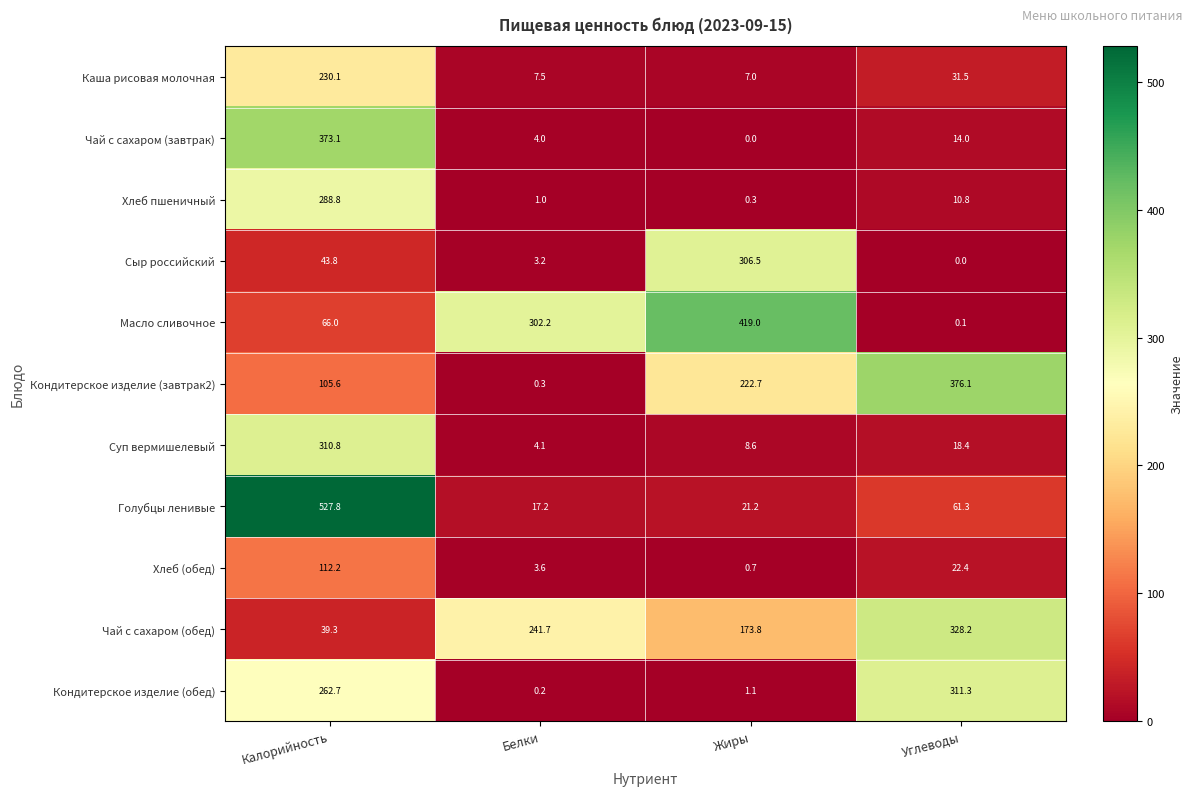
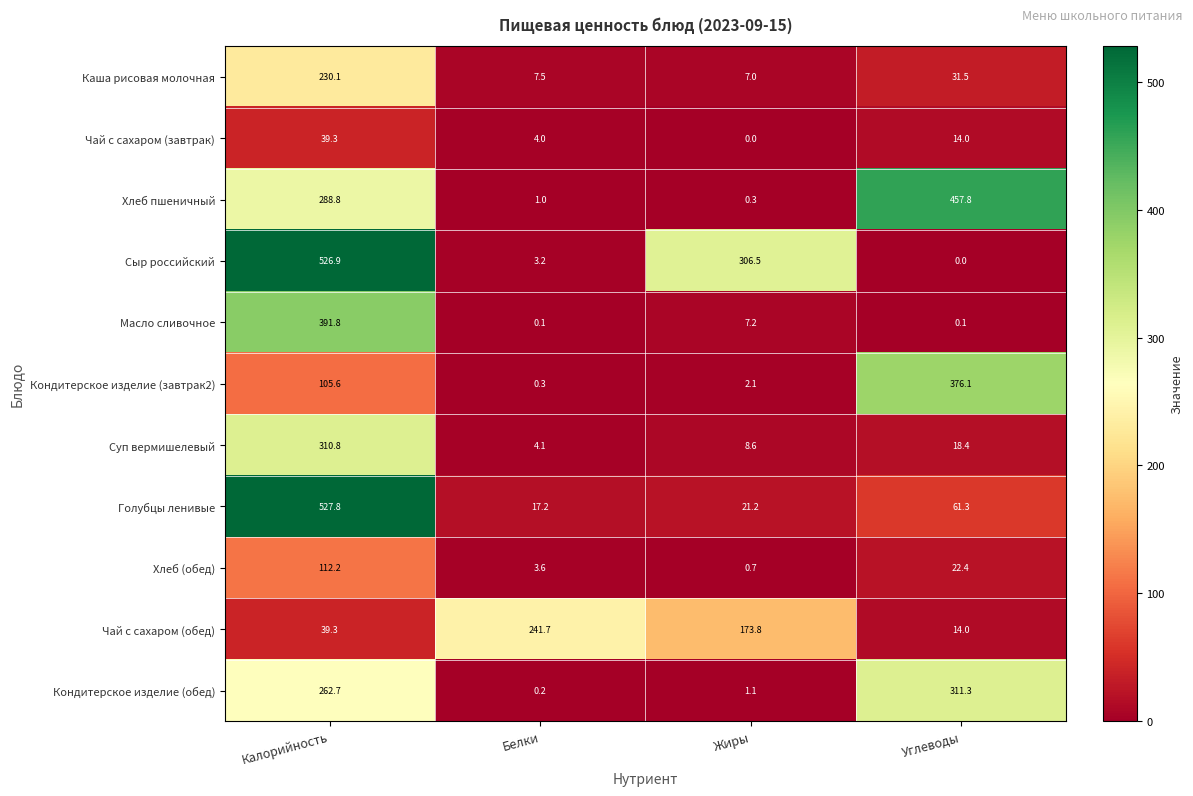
  {
    "Каша рисовая молочная": {
      "Калорийность": 230.1,
      "Белки": 7.5,
      "Жиры": 7.0,
      "Углеводы": 31.5
    },
    "Чай с сахаром (завтрак)": {
-     "Калорийность": 373.1,
+     "Калорийность": 39.3,
      "Белки": 4.0,
      "Жиры": 0.0,
      "Углеводы": 14.0
    },
    "Хлеб пшеничный": {
      "Калорийность": 288.8,
      "Белки": 1.0,
      "Жиры": 0.3,
-     "Углеводы": 10.8
+     "Углеводы": 457.8
    },
    "Сыр российский": {
-     "Калорийность": 43.8,
+     "Калорийность": 526.9,
      "Белки": 3.2,
      "Жиры": 306.5,
      "Углеводы": 0.0
    },
    "Масло сливочное": {
-     "Калорийность": 66.0,
-     "Белки": 302.2,
-     "Жиры": 419.0,
+     "Калорийность": 391.8,
+     "Белки": 0.1,
+     "Жиры": 7.2,
      "Углеводы": 0.1
    },
    "Кондитерское изделие (завтрак2)": {
      "Калорийность": 105.6,
      "Белки": 0.3,
-     "Жиры": 222.7,
+     "Жиры": 2.1,
      "Углеводы": 376.1
    },
    "Суп вермишелевый": {
      "Калорийность": 310.8,
      "Белки": 4.1,
      "Жиры": 8.6,
      "Углеводы": 18.4
    },
    "Голубцы ленивые": {
      "Калорийность": 527.8,
      "Белки": 17.2,
      "Жиры": 21.2,
      "Углеводы": 61.3
    },
    "Хлеб (обед)": {
      "Калорийность": 112.2,
      "Белки": 3.6,
      "Жиры": 0.7,
      "Углеводы": 22.4
    },
    "Чай с сахаром (обед)": {
      "Калорийность": 39.3,
      "Белки": 241.7,
      "Жиры": 173.8,
-     "Углеводы": 328.2
+     "Углеводы": 14.0
    },
    "Кондитерское изделие (обед)": {
      "Калорийность": 262.7,
      "Белки": 0.2,
      "Жиры": 1.1,
      "Углеводы": 311.3
    }
  }
